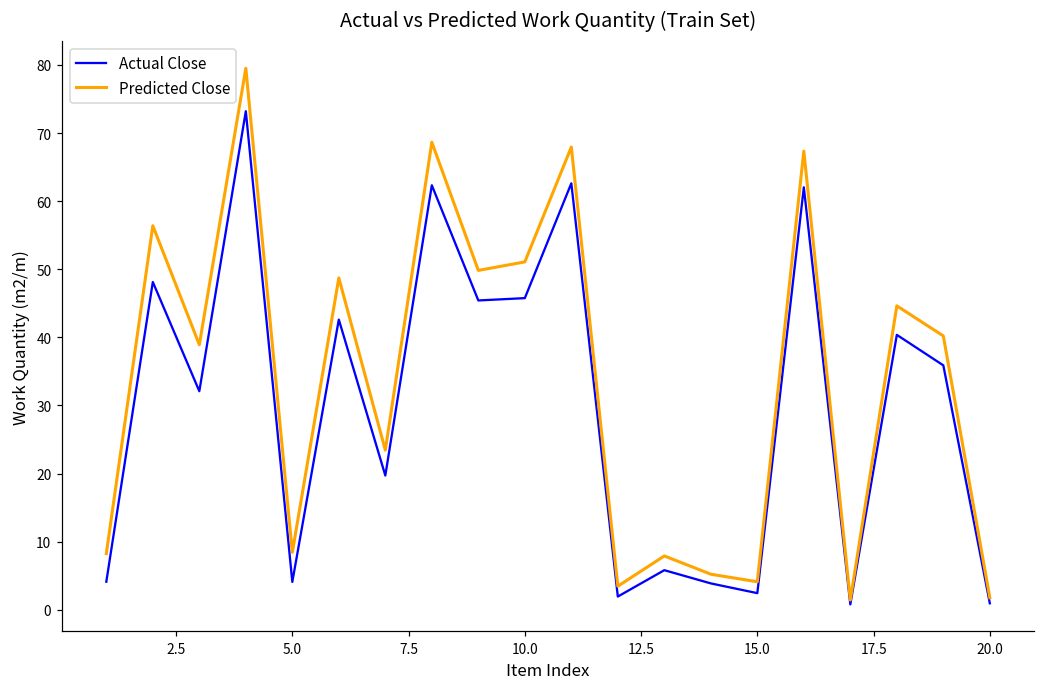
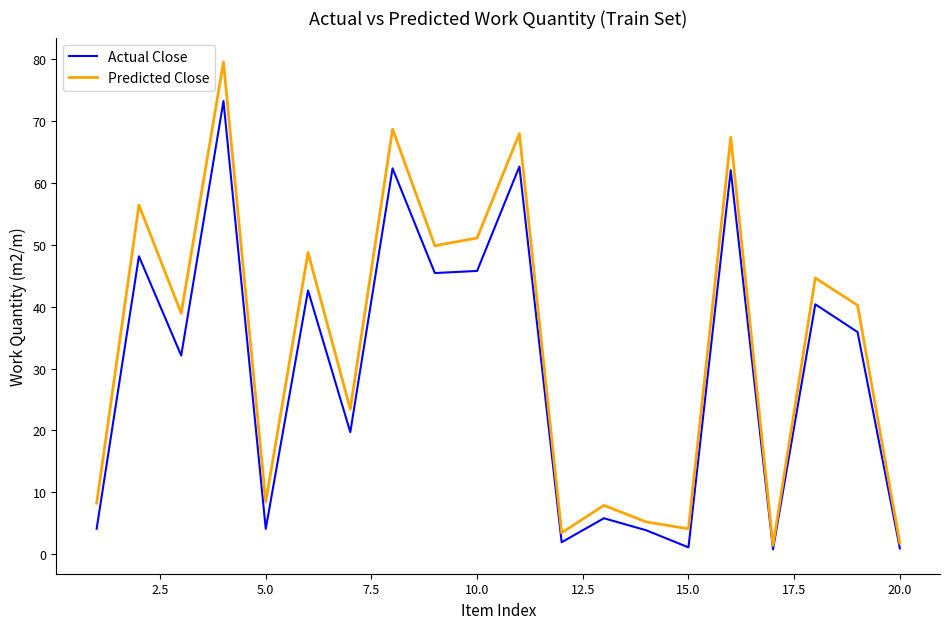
  {
    "Actual Close": {
      "5.0": 4,
      "10.0": 46,
-     "15.0": 2,
+     "15.0": 1,
      "20.0": 1
    },
    "Predicted Close": {
      "5.0": 8,
      "10.0": 51,
      "15.0": 4,
      "20.0": 2
    }
  }
